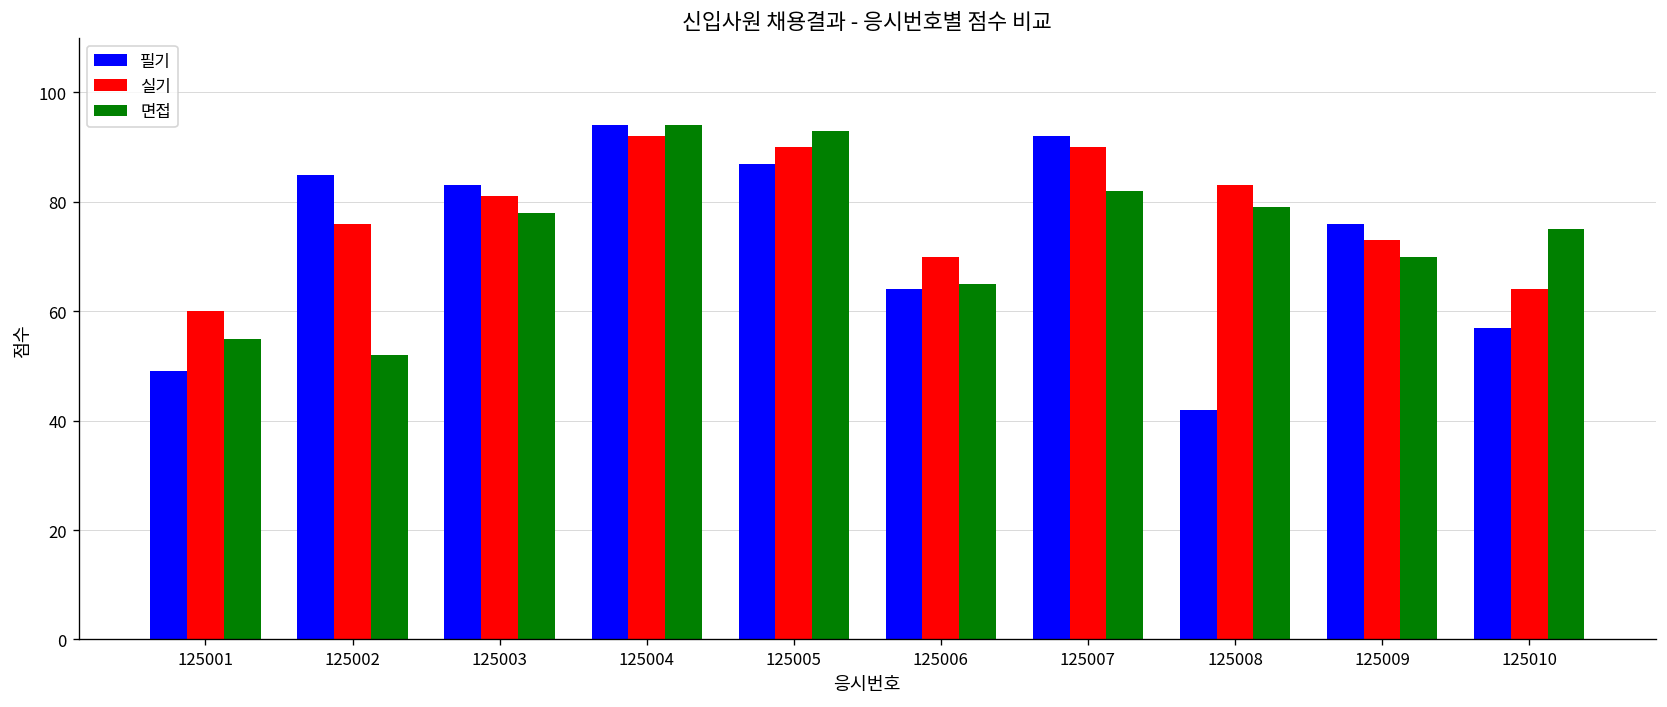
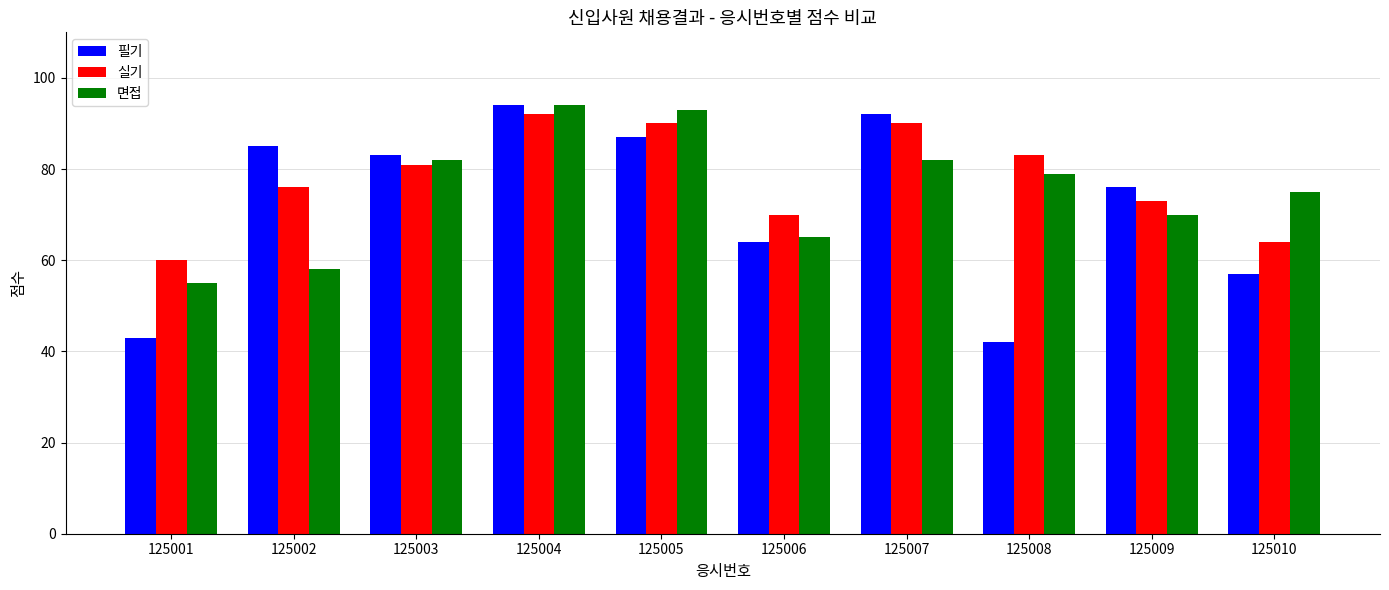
  {
    "필기": {
-     "125001": 49,
+     "125001": 43,
      "125002": 85,
      "125003": 83,
      "125004": 94,
      "125005": 87,
      "125006": 64,
      "125007": 92,
      "125008": 42,
      "125009": 76,
      "125010": 57
    },
    "실기": {
      "125001": 60,
      "125002": 76,
      "125003": 81,
      "125004": 92,
      "125005": 90,
      "125006": 70,
      "125007": 90,
      "125008": 83,
      "125009": 73,
      "125010": 64
    },
    "면접": {
      "125001": 55,
-     "125002": 52,
-     "125003": 78,
+     "125002": 58,
+     "125003": 82,
      "125004": 94,
      "125005": 93,
      "125006": 65,
      "125007": 82,
      "125008": 79,
      "125009": 70,
      "125010": 75
    }
  }
